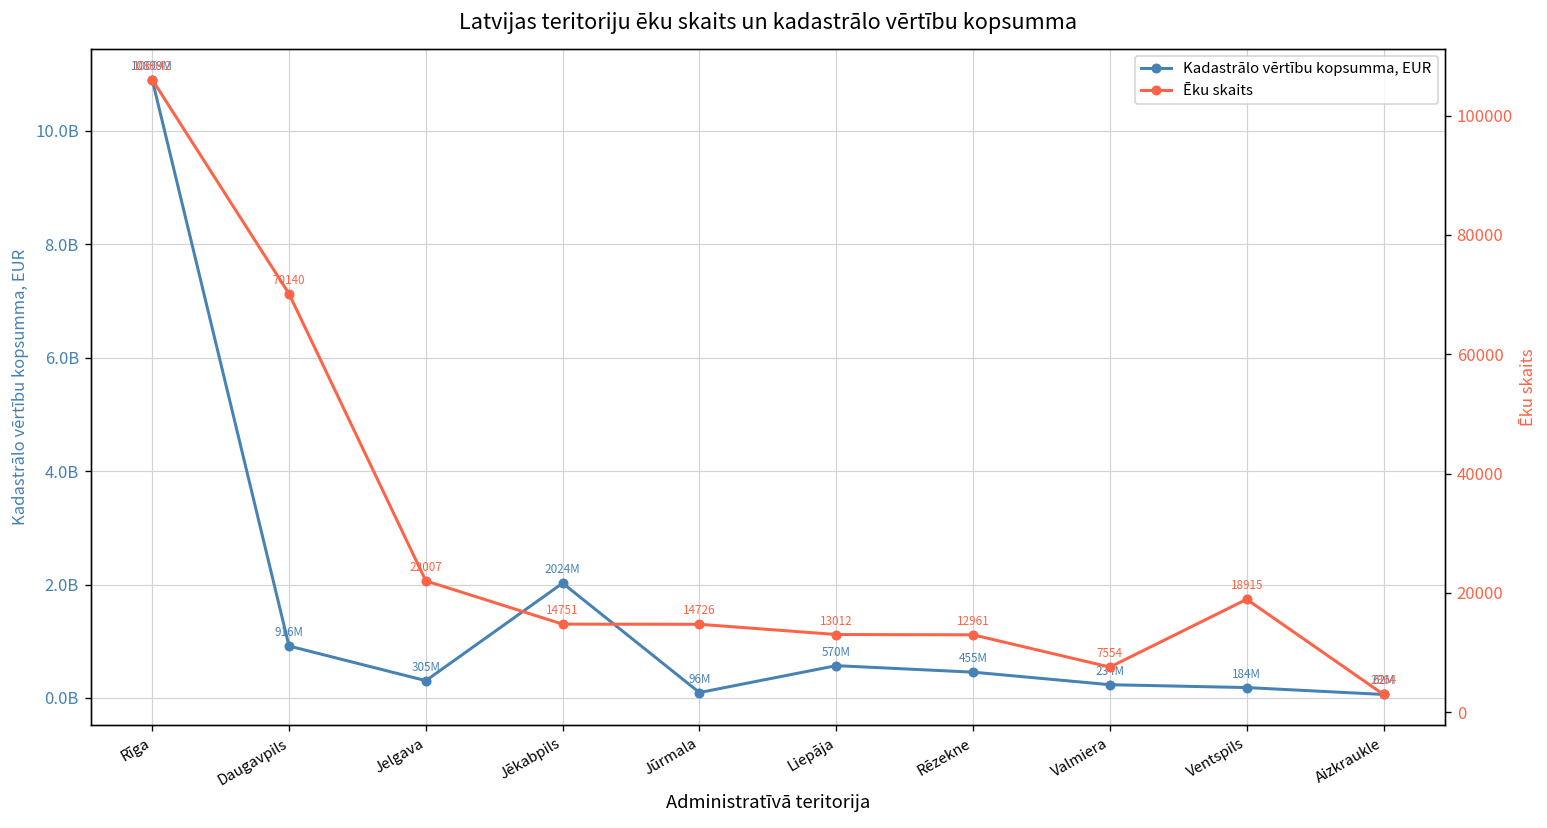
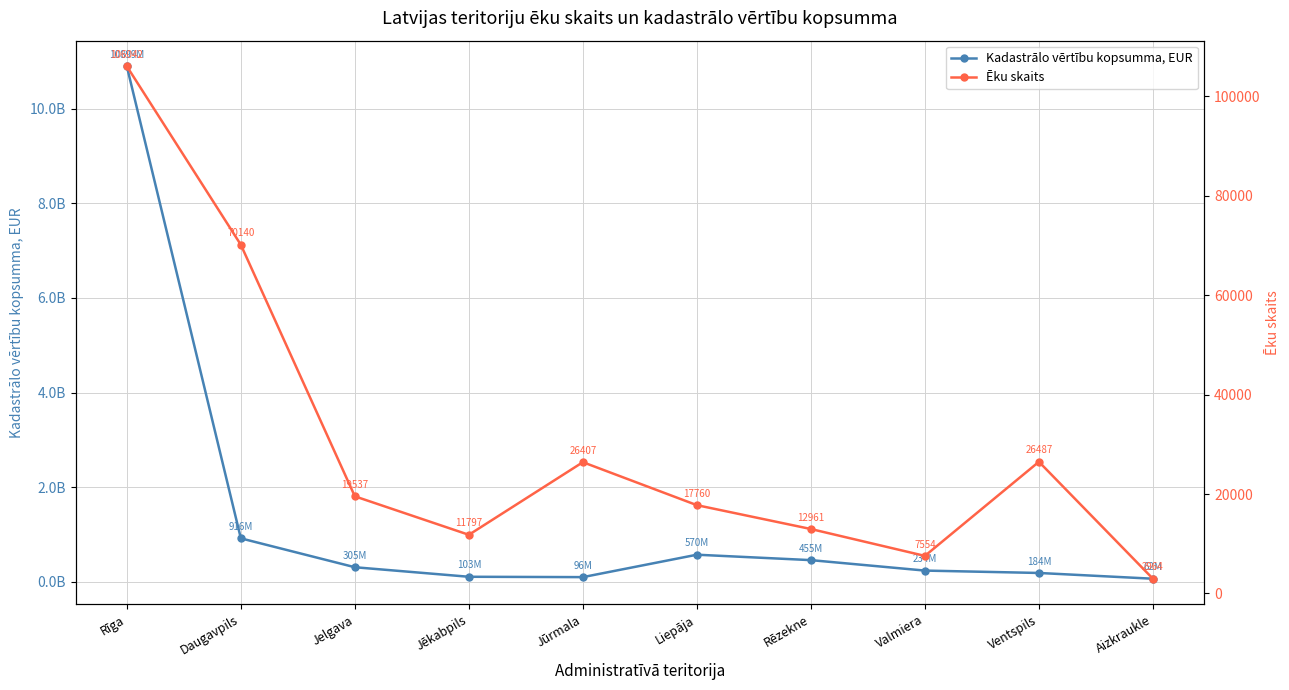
  {
    "Kadastrālo vērtību kopsumma, EUR": {
      "Daugavpils": "916M",
      "Jelgava": "305M",
-     "Jēkabpils": "2024M",
+     "Jēkabpils": "103M",
      "Jūrmala": "96M",
      "Liepāja": "570M",
      "Rēzekne": "455M",
      "Ventspils": "184M"
    },
    "Ēku skaits": {
      "Daugavpils": "70140",
-     "Jelgava": "22007",
-     "Jēkabpils": "14751",
-     "Jūrmala": "14726",
-     "Liepāja": "13012",
+     "Jelgava": "19537",
+     "Jēkabpils": "11797",
+     "Jūrmala": "26407",
+     "Liepāja": "17760",
      "Rēzekne": "12961",
      "Valmiera": "7554",
-     "Ventspils": "18915"
+     "Ventspils": "26487"
    }
  }
